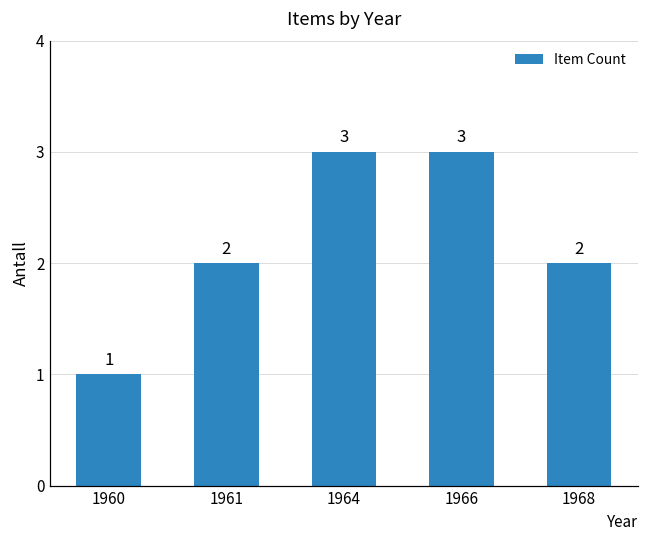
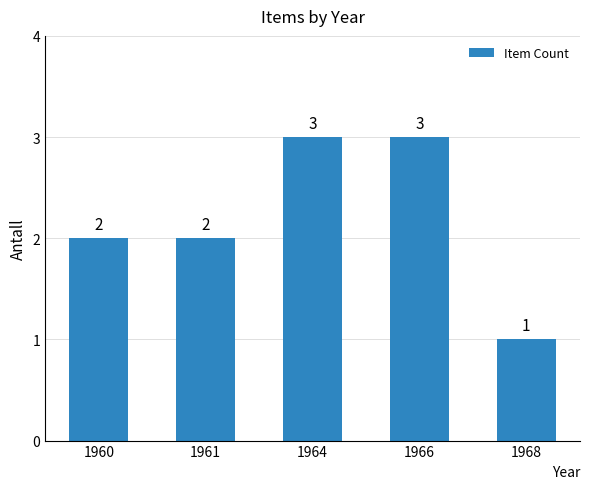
  {
-   "1960": 1,
+   "1960": 2,
    "1961": 2,
    "1964": 3,
    "1966": 3,
-   "1968": 2
+   "1968": 1
  }
